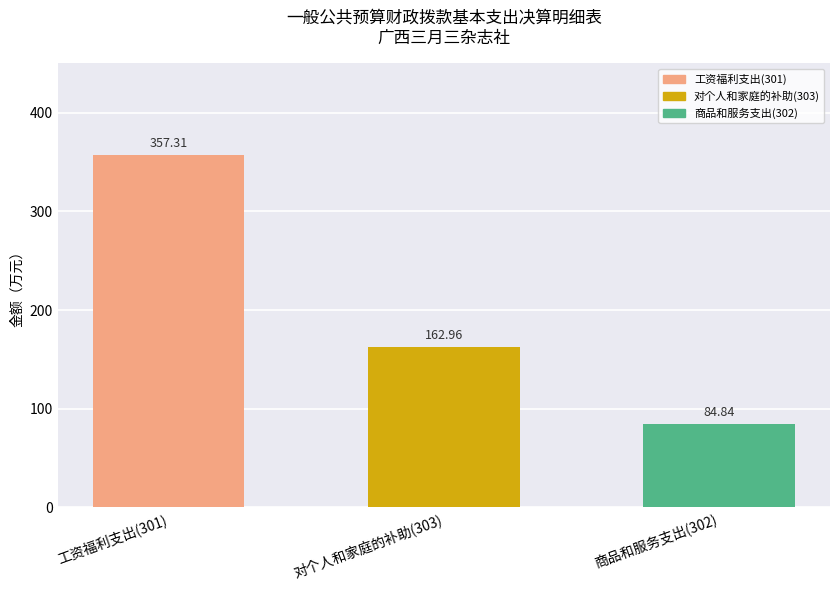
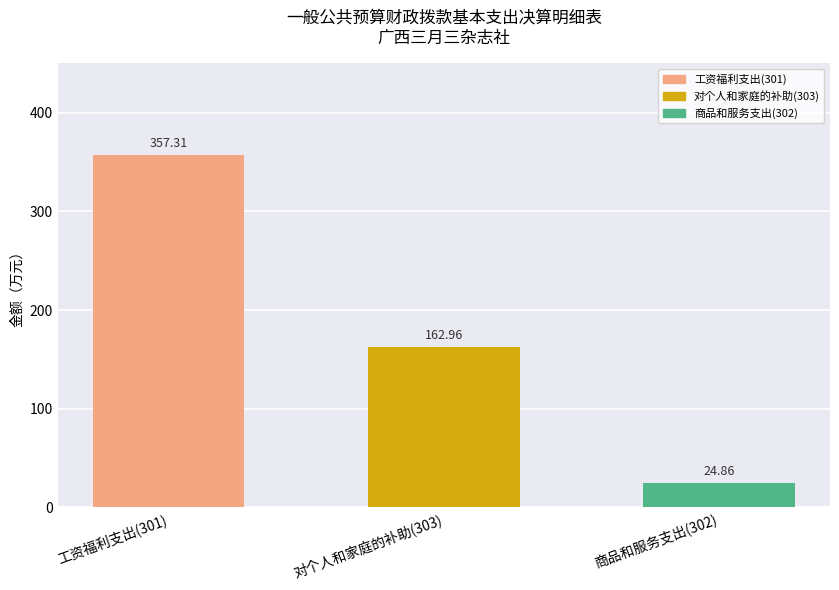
  {
    "工资福利支出(301)": 357.31,
    "对个人和家庭的补助(303)": 162.96,
-   "商品和服务支出(302)": 84.84
+   "商品和服务支出(302)": 24.86
  }
